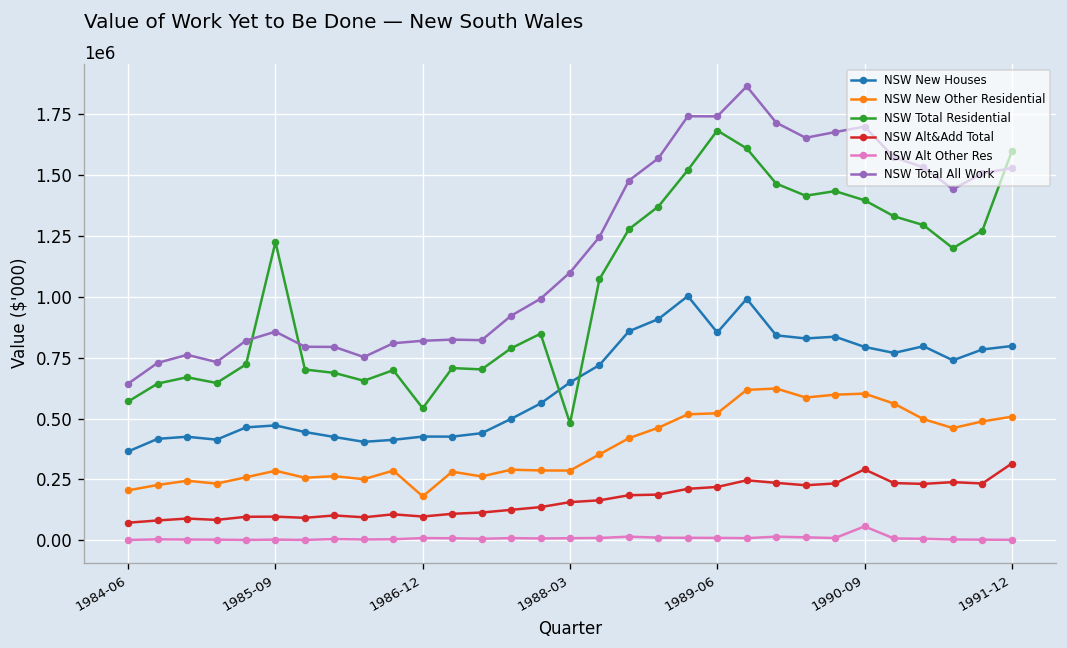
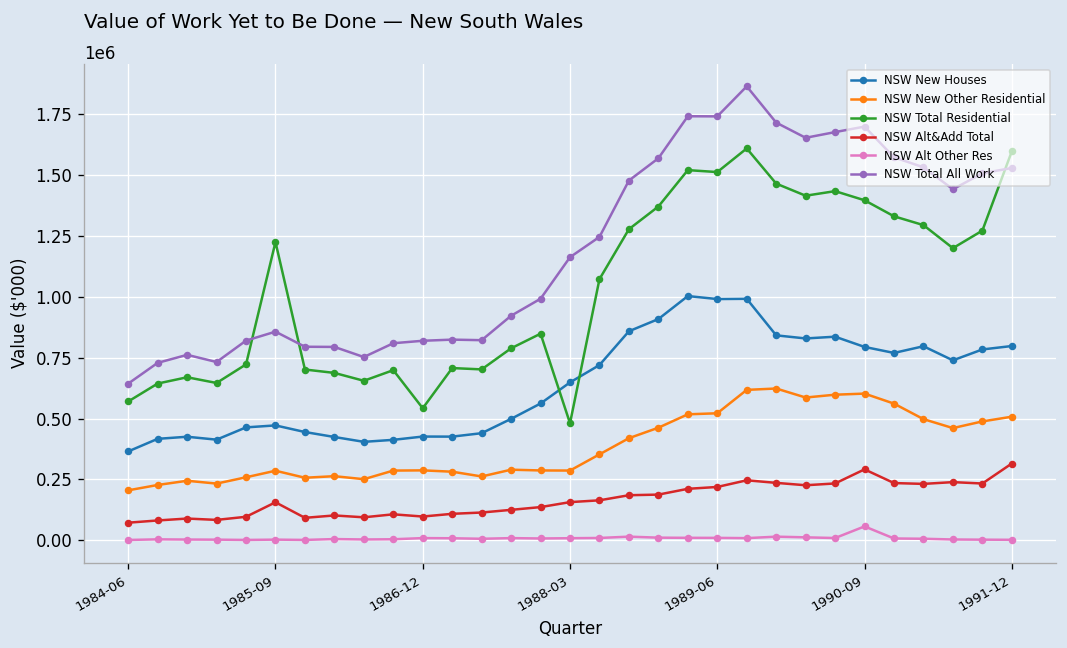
  {
    "NSW New Houses": {
      "1984-06": 370000,
      "1985-09": 470000,
      "1986-12": 430000,
      "1988-03": 650000,
-     "1989-06": 850000,
+     "1989-06": 990000,
      "1990-09": 790000,
      "1991-12": 800000
    },
    "NSW New Other Residential": {
      "1984-06": 210000,
      "1985-09": 290000,
-     "1986-12": 180000,
+     "1986-12": 290000,
      "1988-03": 290000,
      "1989-06": 520000,
      "1990-09": 600000,
      "1991-12": 510000
    },
    "NSW Total Residential": {
      "1984-06": 570000,
      "1985-09": 1230000,
      "1986-12": 540000,
      "1988-03": 480000,
-     "1989-06": 1680000,
+     "1989-06": 1510000,
      "1990-09": 1400000
    },
    "NSW Alt&Add Total": {
      "1984-06": 70000,
-     "1985-09": 100000,
+     "1985-09": 160000,
      "1986-12": 100000,
      "1988-03": 160000,
      "1989-06": 220000,
      "1990-09": 290000,
      "1991-12": 320000
    },
    "NSW Alt Other Res": {
      "1984-06": 0,
      "1985-09": 0,
      "1986-12": 10000,
      "1988-03": 10000,
      "1989-06": 10000,
      "1990-09": 60000,
      "1991-12": 0
    },
    "NSW Total All Work": {
      "1984-06": 640000,
      "1985-09": 860000,
      "1986-12": 820000,
-     "1988-03": 1100000,
+     "1988-03": 1160000,
      "1989-06": 1740000
    }
  }
